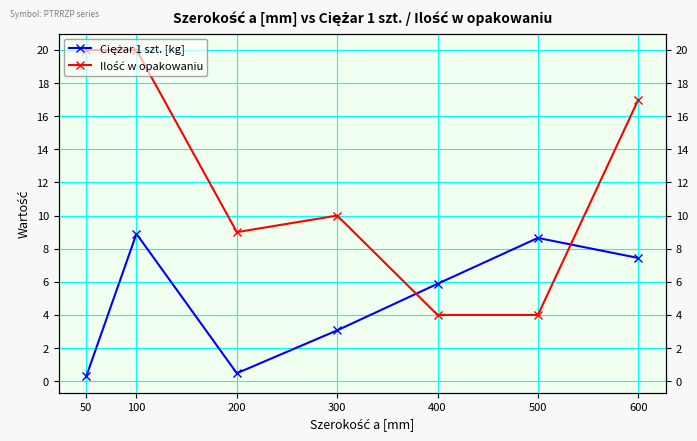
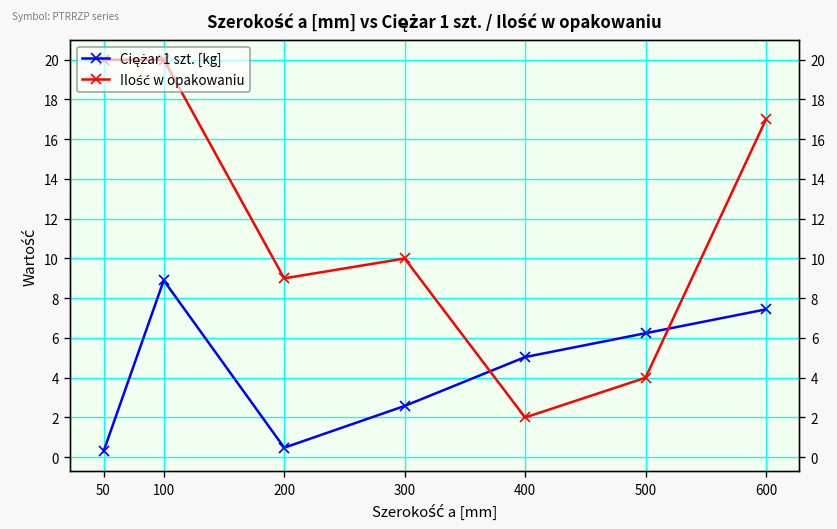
  {
    "Ciężar 1 szt. [kg]": {
      "50": 0.3,
      "100": 8.9,
      "200": 0.5,
-     "300": 3.1,
-     "400": 5.9,
-     "500": 8.7,
+     "300": 2.6,
+     "400": 5.0,
+     "500": 6.2,
      "600": 7.4
    },
    "Ilość w opakowaniu": {
      "200": 9,
      "300": 10,
-     "400": 4,
+     "400": 2,
      "500": 4,
      "600": 17
    }
  }
